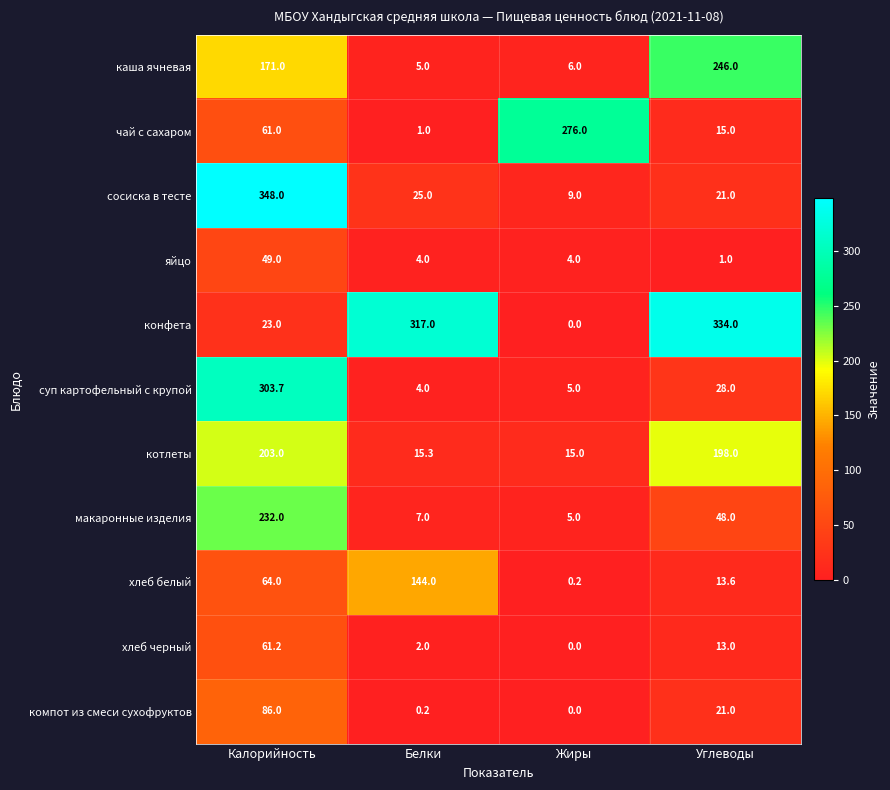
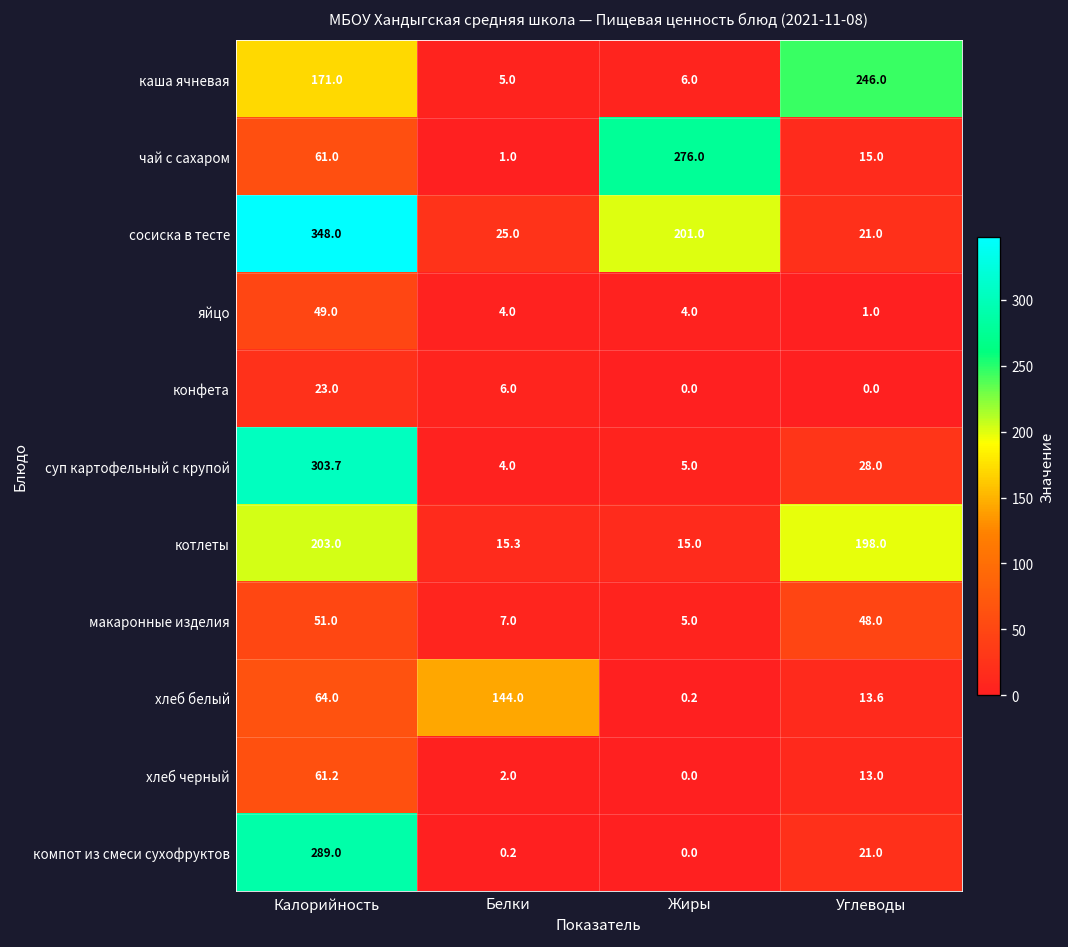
  {
    "каша ячневая": {
      "Калорийность": 171.0,
      "Белки": 5.0,
      "Жиры": 6.0,
      "Углеводы": 246.0
    },
    "чай с сахаром": {
      "Калорийность": 61.0,
      "Белки": 1.0,
      "Жиры": 276.0,
      "Углеводы": 15.0
    },
    "сосиска в тесте": {
      "Калорийность": 348.0,
      "Белки": 25.0,
-     "Жиры": 9.0,
+     "Жиры": 201.0,
      "Углеводы": 21.0
    },
    "яйцо": {
      "Калорийность": 49.0,
      "Белки": 4.0,
      "Жиры": 4.0,
      "Углеводы": 1.0
    },
    "конфета": {
      "Калорийность": 23.0,
-     "Белки": 317.0,
+     "Белки": 6.0,
      "Жиры": 0.0,
-     "Углеводы": 334.0
+     "Углеводы": 0.0
    },
    "суп картофельный с крупой": {
      "Калорийность": 303.7,
      "Белки": 4.0,
      "Жиры": 5.0,
      "Углеводы": 28.0
    },
    "котлеты": {
      "Калорийность": 203.0,
      "Белки": 15.3,
      "Жиры": 15.0,
      "Углеводы": 198.0
    },
    "макаронные изделия": {
-     "Калорийность": 232.0,
+     "Калорийность": 51.0,
      "Белки": 7.0,
      "Жиры": 5.0,
      "Углеводы": 48.0
    },
    "хлеб белый": {
      "Калорийность": 64.0,
      "Белки": 144.0,
      "Жиры": 0.2,
      "Углеводы": 13.6
    },
    "хлеб черный": {
      "Калорийность": 61.2,
      "Белки": 2.0,
      "Жиры": 0.0,
      "Углеводы": 13.0
    },
    "компот из смеси сухофруктов": {
-     "Калорийность": 86.0,
+     "Калорийность": 289.0,
      "Белки": 0.2,
      "Жиры": 0.0,
      "Углеводы": 21.0
    }
  }
